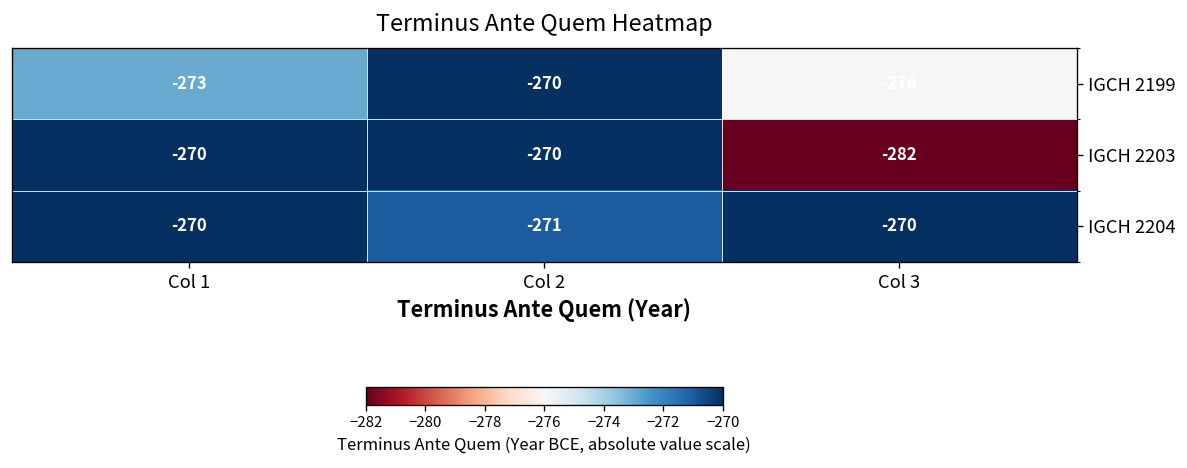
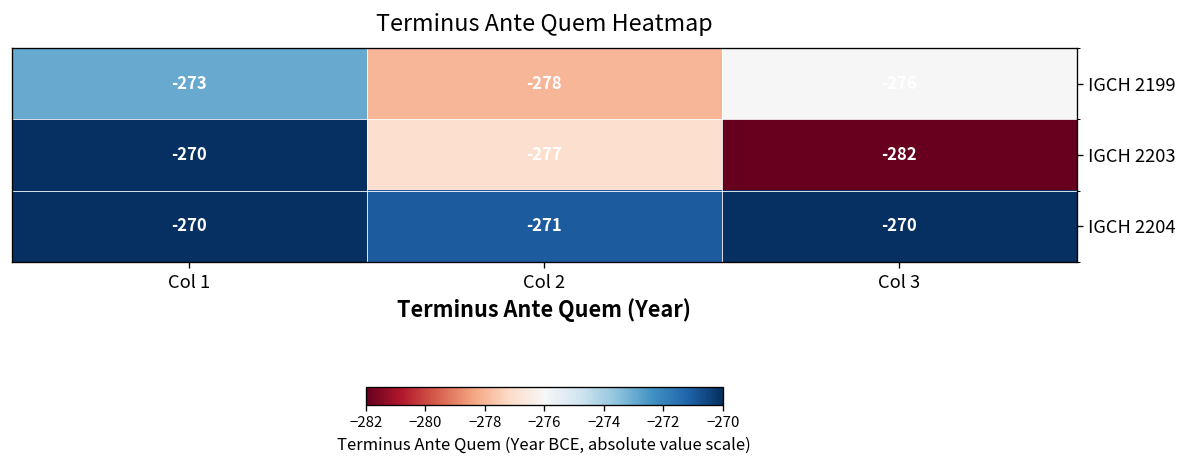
  {
    "IGCH 2199": {
      "Col 1": -273,
-     "Col 2": -270
+     "Col 2": -278
    },
    "IGCH 2203": {
      "Col 1": -270,
-     "Col 2": -270,
+     "Col 2": -277,
      "Col 3": -282
    },
    "IGCH 2204": {
      "Col 1": -270,
      "Col 2": -271,
      "Col 3": -270
    }
  }
